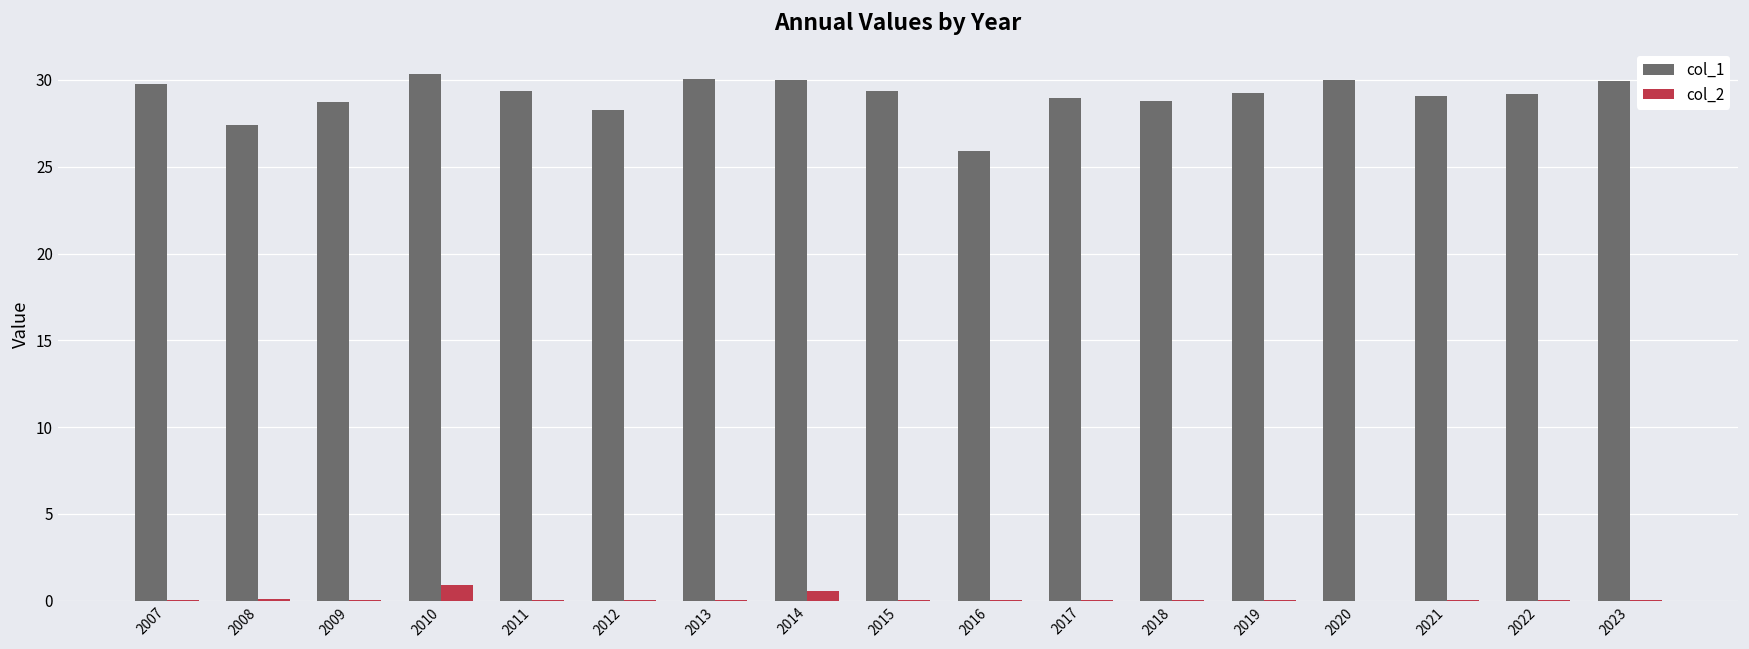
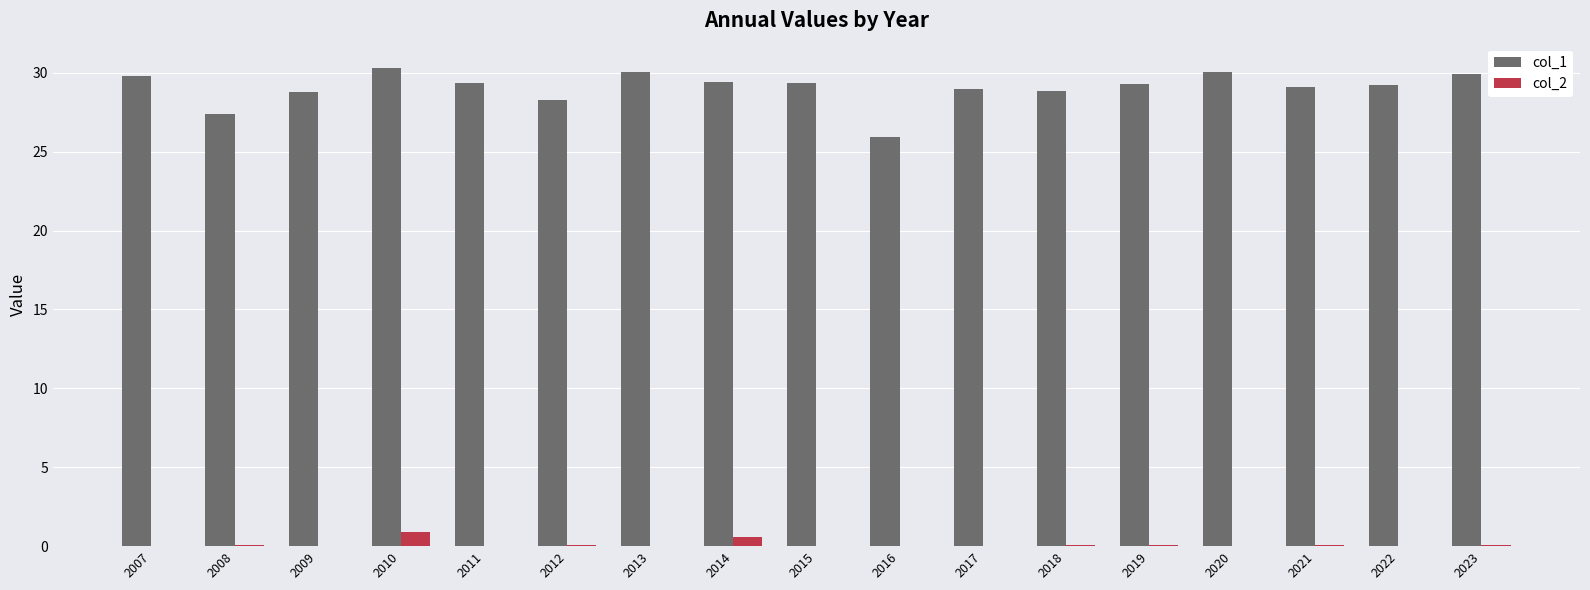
  {
    "col_1": {
      "2007": 29.8,
      "2008": 27.4,
      "2009": 28.8,
      "2010": 30.3,
      "2011": 29.4,
      "2012": 28.3,
      "2013": 30.1,
-     "2014": 30.0,
+     "2014": 29.4,
      "2015": 29.3,
      "2016": 25.9,
      "2017": 28.9,
      "2018": 28.8,
      "2019": 29.3,
      "2020": 30.0,
      "2021": 29.1,
      "2022": 29.2,
      "2023": 29.9
    },
    "col_2": {
      "2010": 0.9,
      "2014": 0.6
    }
  }
